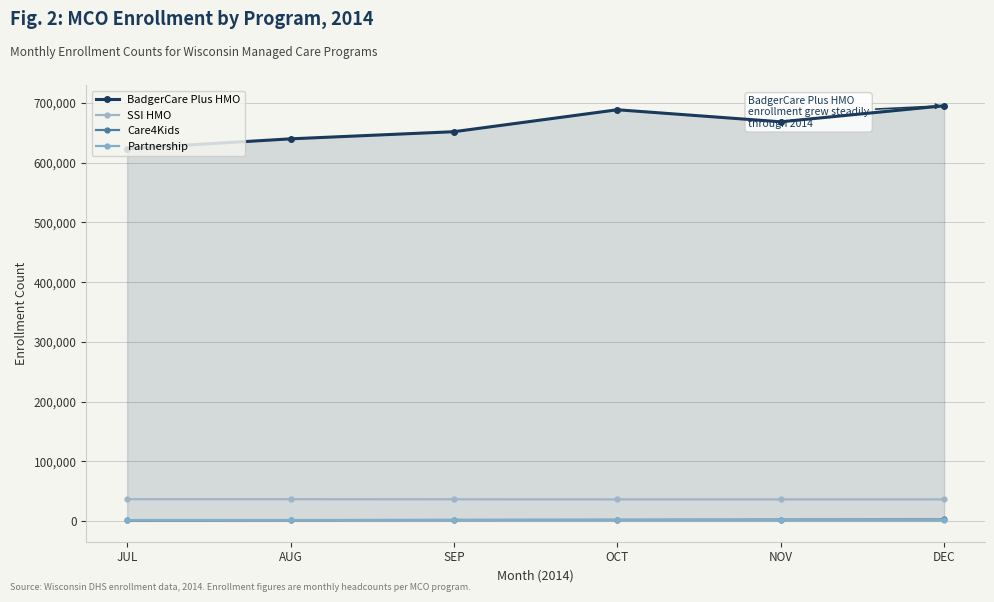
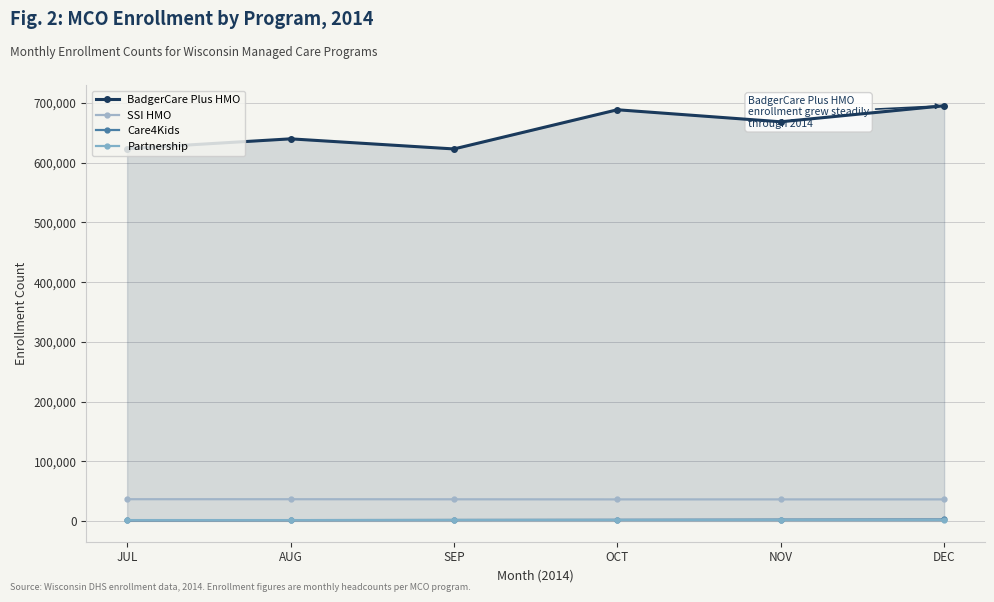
  {
    "BadgerCare Plus HMO": {
      "AUG": "640,000",
-     "SEP": "650,000",
+     "SEP": "620,000",
      "OCT": "690,000",
      "DEC": "700,000"
    }
  }
